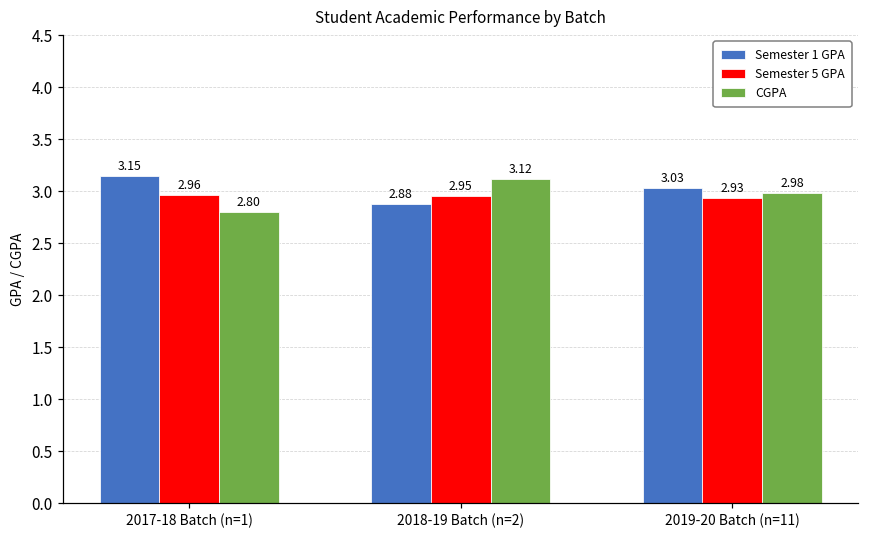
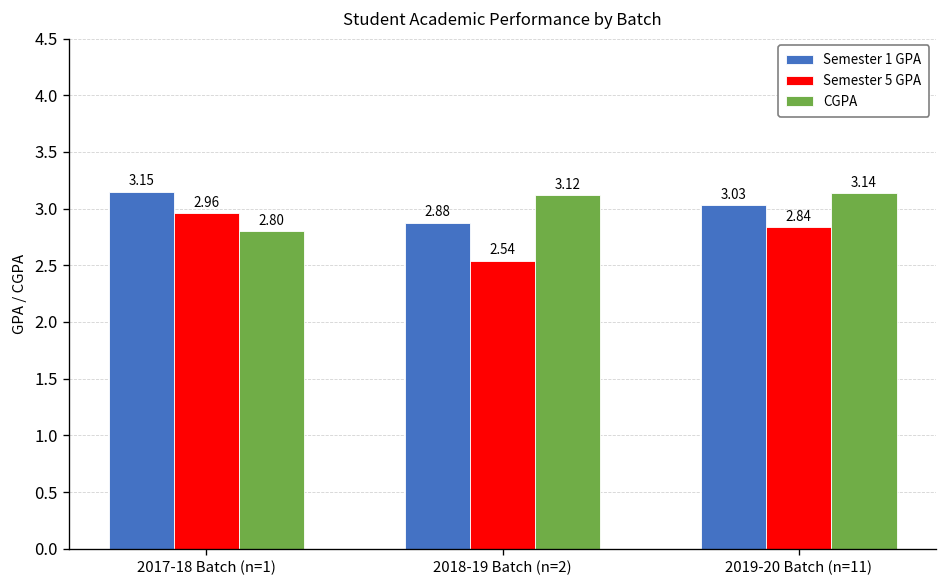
  {
    "Semester 1 GPA": {
      "2017-18 Batch (n=1)": 3.15,
      "2018-19 Batch (n=2)": 2.88,
      "2019-20 Batch (n=11)": 3.03
    },
    "Semester 5 GPA": {
      "2017-18 Batch (n=1)": 2.96,
-     "2018-19 Batch (n=2)": 2.95,
-     "2019-20 Batch (n=11)": 2.93
+     "2018-19 Batch (n=2)": 2.54,
+     "2019-20 Batch (n=11)": 2.84
    },
    "CGPA": {
      "2017-18 Batch (n=1)": 2.80,
      "2018-19 Batch (n=2)": 3.12,
-     "2019-20 Batch (n=11)": 2.98
+     "2019-20 Batch (n=11)": 3.14
    }
  }
